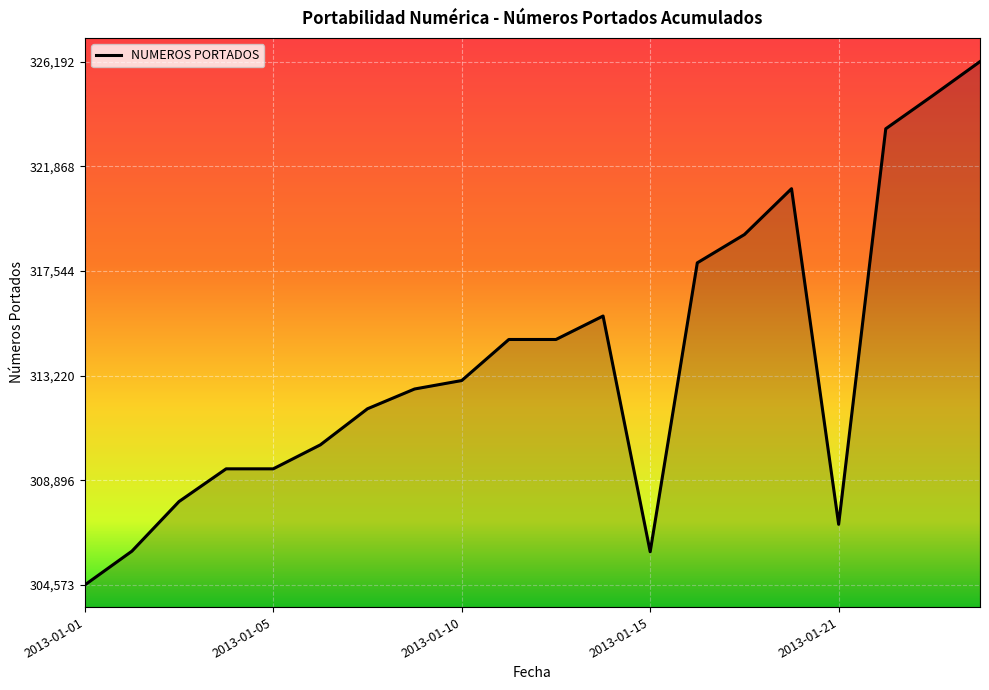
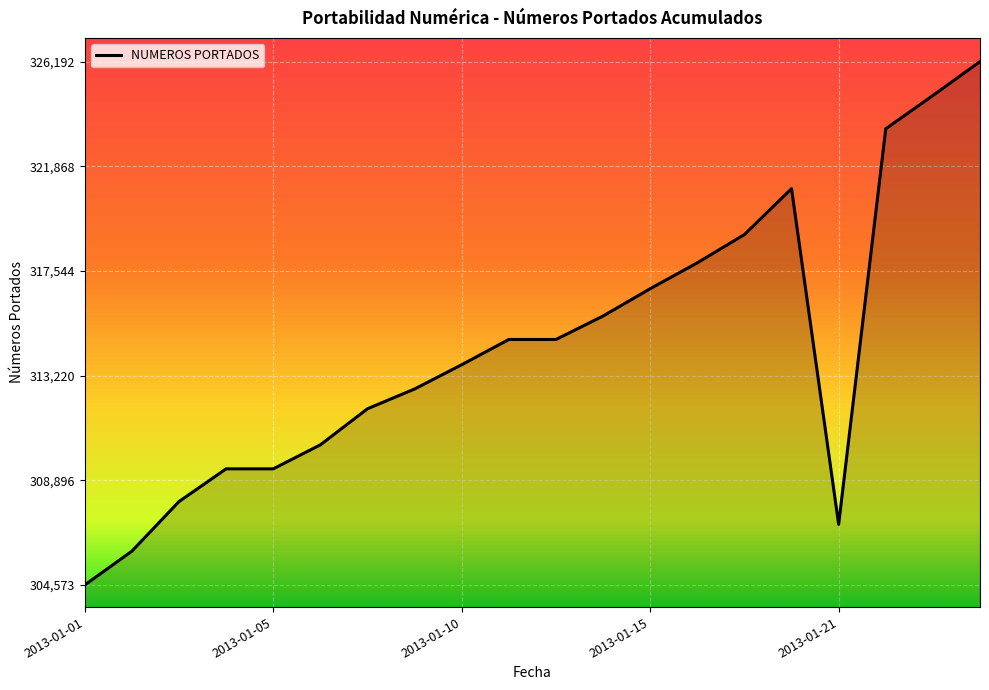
  {
    "2013-01-01": "304,600",
    "2013-01-05": "309,400",
-   "2013-01-10": "313,000",
-   "2013-01-15": "305,900",
+   "2013-01-10": "313,700",
+   "2013-01-15": "316,800",
    "2013-01-21": "307,100"
  }
